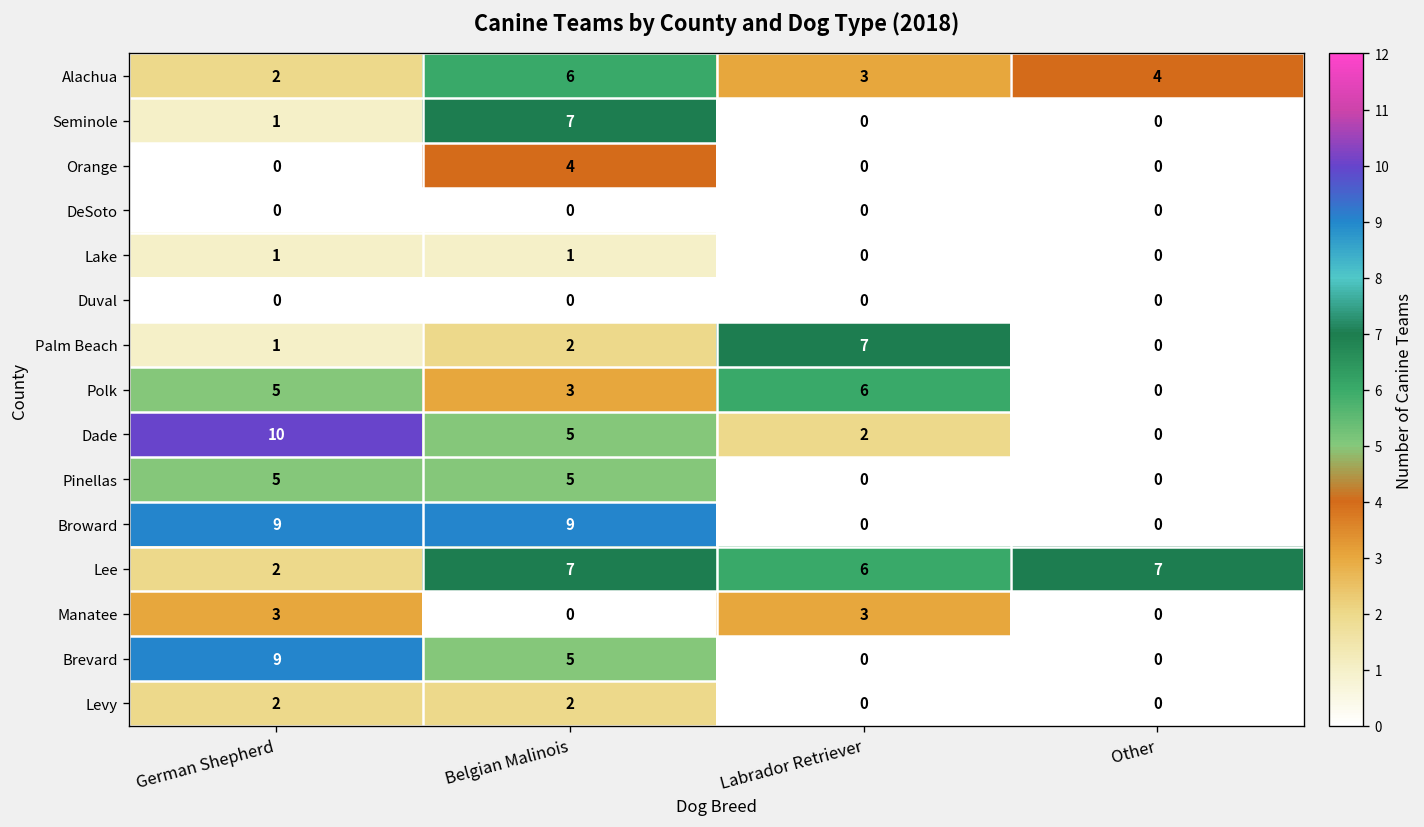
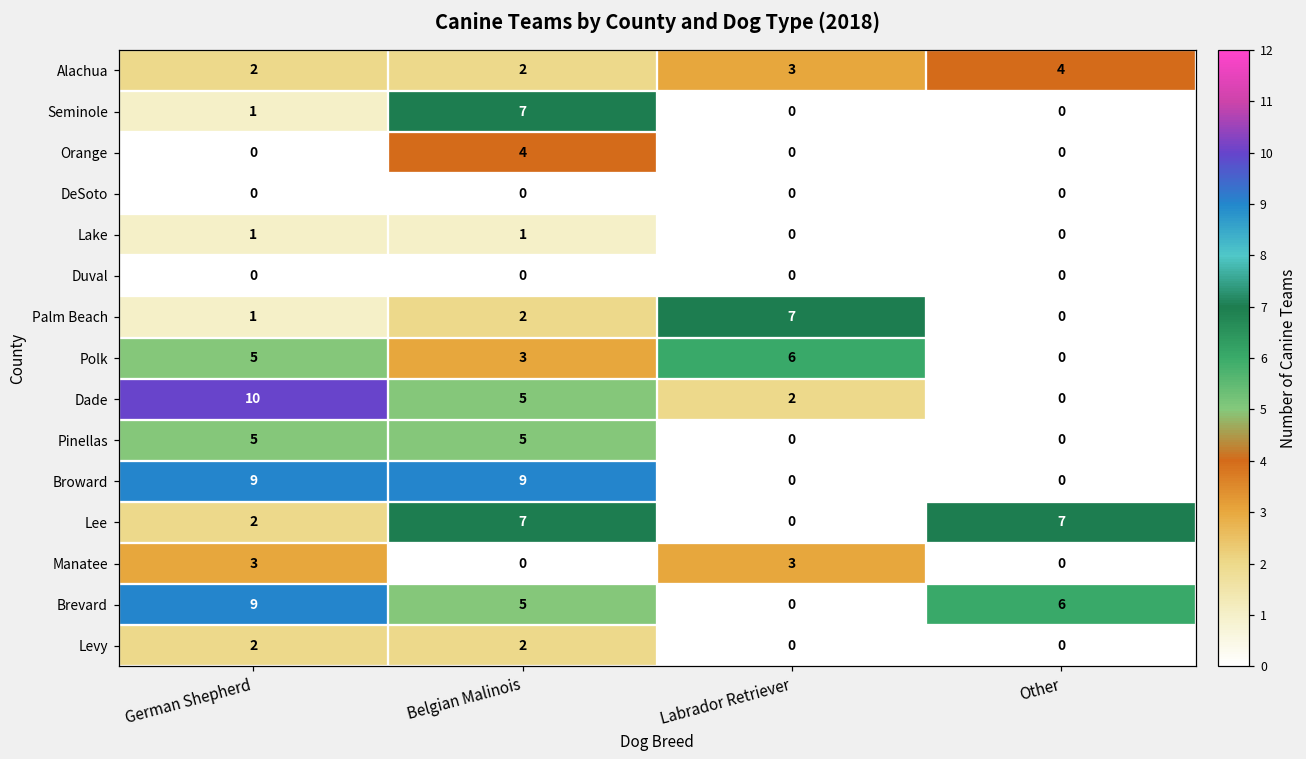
  {
    "Alachua": {
      "German Shepherd": 2,
-     "Belgian Malinois": 6,
+     "Belgian Malinois": 2,
      "Labrador Retriever": 3,
      "Other": 4
    },
    "Seminole": {
      "German Shepherd": 1,
      "Belgian Malinois": 7,
      "Labrador Retriever": 0,
      "Other": 0
    },
    "Orange": {
      "German Shepherd": 0,
      "Belgian Malinois": 4,
      "Labrador Retriever": 0,
      "Other": 0
    },
    "DeSoto": {
      "German Shepherd": 0,
      "Belgian Malinois": 0,
      "Labrador Retriever": 0,
      "Other": 0
    },
    "Lake": {
      "German Shepherd": 1,
      "Belgian Malinois": 1,
      "Labrador Retriever": 0,
      "Other": 0
    },
    "Duval": {
      "German Shepherd": 0,
      "Belgian Malinois": 0,
      "Labrador Retriever": 0,
      "Other": 0
    },
    "Palm Beach": {
      "German Shepherd": 1,
      "Belgian Malinois": 2,
      "Labrador Retriever": 7,
      "Other": 0
    },
    "Polk": {
      "German Shepherd": 5,
      "Belgian Malinois": 3,
      "Labrador Retriever": 6,
      "Other": 0
    },
    "Dade": {
      "German Shepherd": 10,
      "Belgian Malinois": 5,
      "Labrador Retriever": 2,
      "Other": 0
    },
    "Pinellas": {
      "German Shepherd": 5,
      "Belgian Malinois": 5,
      "Labrador Retriever": 0,
      "Other": 0
    },
    "Broward": {
      "German Shepherd": 9,
      "Belgian Malinois": 9,
      "Labrador Retriever": 0,
      "Other": 0
    },
    "Lee": {
      "German Shepherd": 2,
      "Belgian Malinois": 7,
-     "Labrador Retriever": 6,
+     "Labrador Retriever": 0,
      "Other": 7
    },
    "Manatee": {
      "German Shepherd": 3,
      "Belgian Malinois": 0,
      "Labrador Retriever": 3,
      "Other": 0
    },
    "Brevard": {
      "German Shepherd": 9,
      "Belgian Malinois": 5,
      "Labrador Retriever": 0,
-     "Other": 0
+     "Other": 6
    },
    "Levy": {
      "German Shepherd": 2,
      "Belgian Malinois": 2,
      "Labrador Retriever": 0,
      "Other": 0
    }
  }
